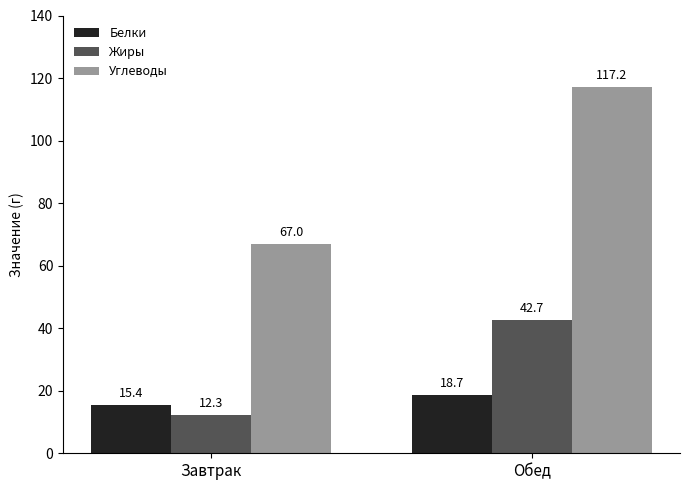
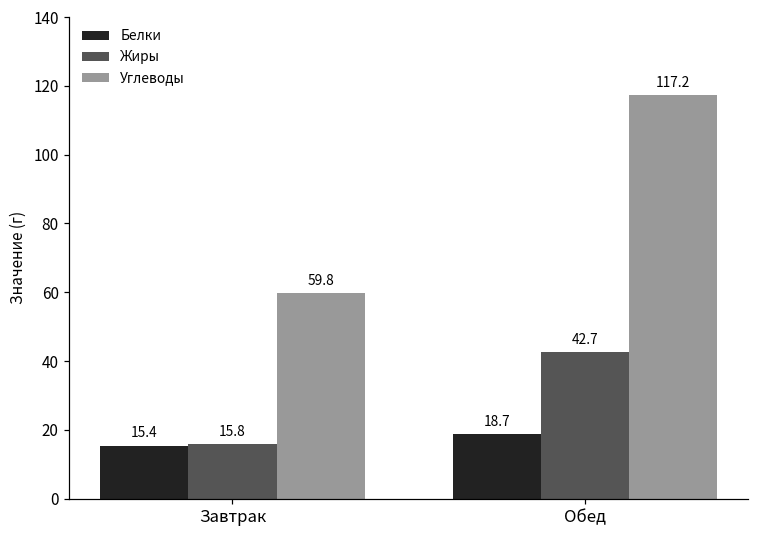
  {
    "Белки": {
      "Завтрак": 15.4,
      "Обед": 18.7
    },
    "Жиры": {
-     "Завтрак": 12.3,
+     "Завтрак": 15.8,
      "Обед": 42.7
    },
    "Углеводы": {
-     "Завтрак": 67.0,
+     "Завтрак": 59.8,
      "Обед": 117.2
    }
  }
